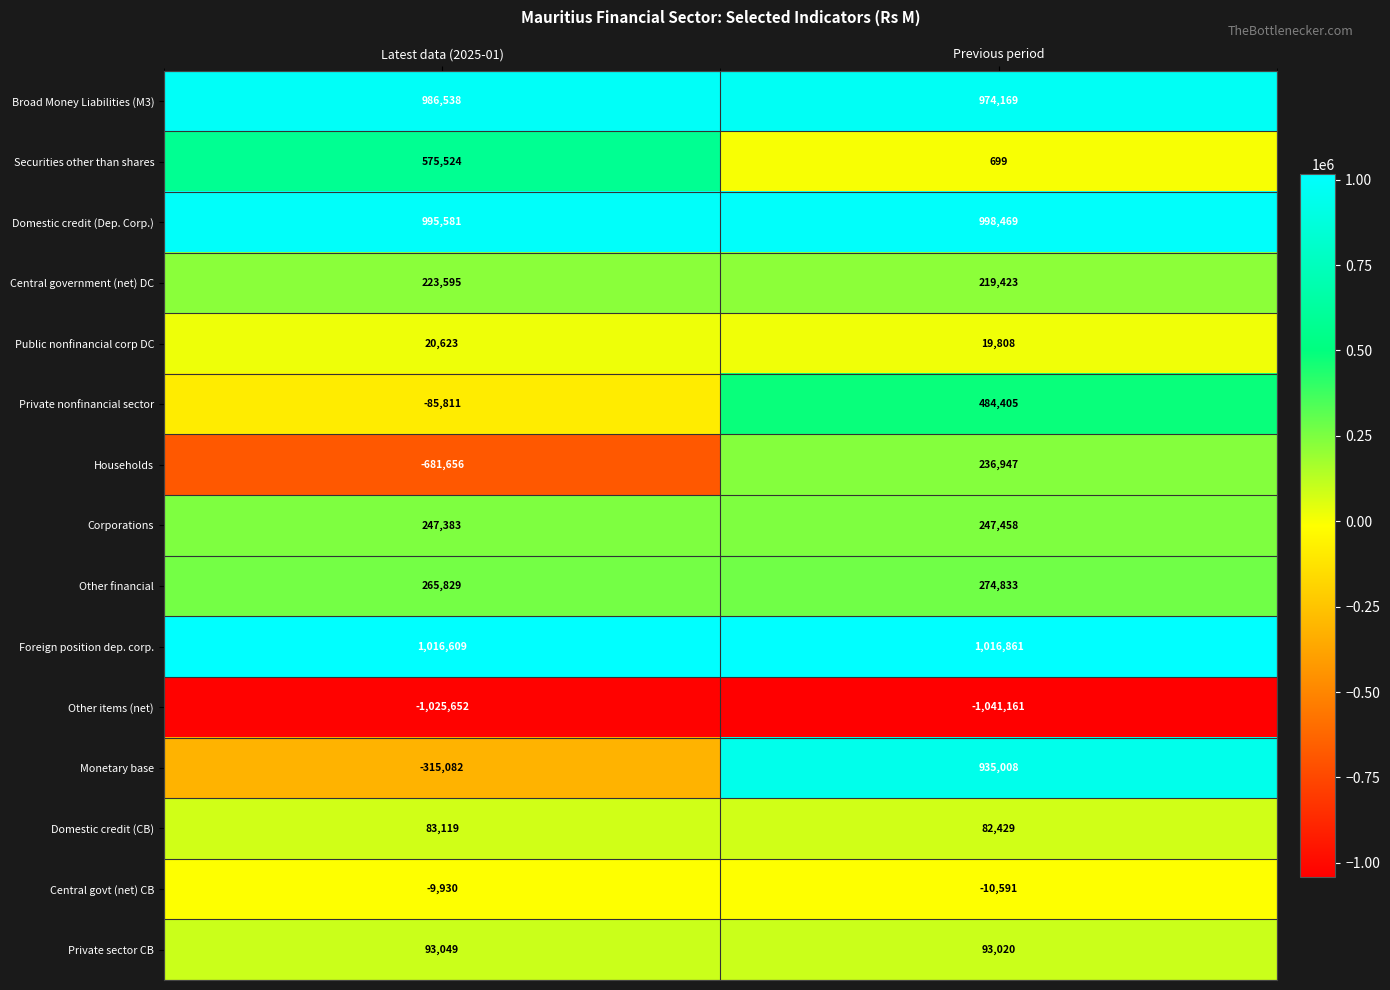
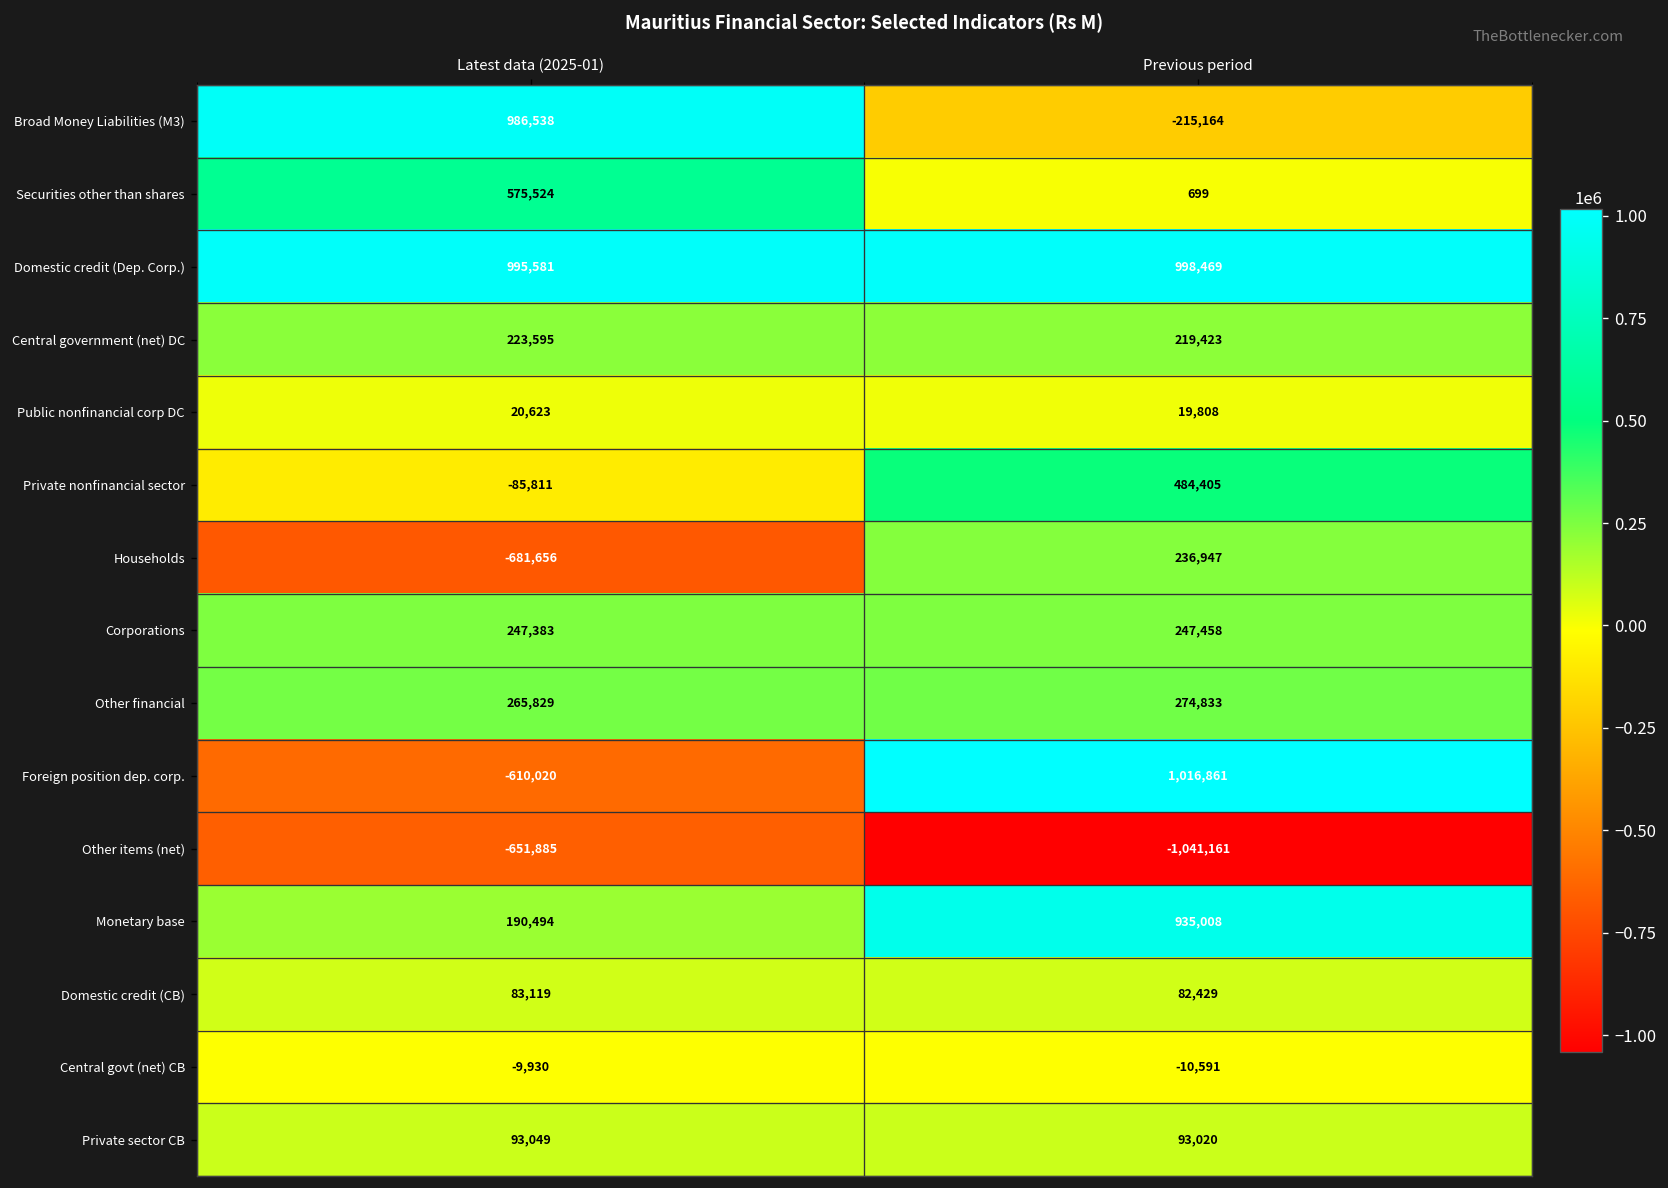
  {
    "Broad Money Liabilities (M3)": {
      "Latest data (2025-01)": "986,538",
-     "Previous period": "974,169"
+     "Previous period": "-215,164"
    },
    "Securities other than shares": {
      "Latest data (2025-01)": "575,524",
      "Previous period": "699"
    },
    "Domestic credit (Dep. Corp.)": {
      "Latest data (2025-01)": "995,581",
      "Previous period": "998,469"
    },
    "Central government (net) DC": {
      "Latest data (2025-01)": "223,595",
      "Previous period": "219,423"
    },
    "Public nonfinancial corp DC": {
      "Latest data (2025-01)": "20,623",
      "Previous period": "19,808"
    },
    "Private nonfinancial sector": {
      "Latest data (2025-01)": "-85,811",
      "Previous period": "484,405"
    },
    "Households": {
      "Latest data (2025-01)": "-681,656",
      "Previous period": "236,947"
    },
    "Corporations": {
      "Latest data (2025-01)": "247,383",
      "Previous period": "247,458"
    },
    "Other financial": {
      "Latest data (2025-01)": "265,829",
      "Previous period": "274,833"
    },
    "Foreign position dep. corp.": {
-     "Latest data (2025-01)": "1,016,609",
+     "Latest data (2025-01)": "-610,020",
      "Previous period": "1,016,861"
    },
    "Other items (net)": {
-     "Latest data (2025-01)": "-1,025,652",
+     "Latest data (2025-01)": "-651,885",
      "Previous period": "-1,041,161"
    },
    "Monetary base": {
-     "Latest data (2025-01)": "-315,082",
+     "Latest data (2025-01)": "190,494",
      "Previous period": "935,008"
    },
    "Domestic credit (CB)": {
      "Latest data (2025-01)": "83,119",
      "Previous period": "82,429"
    },
    "Central govt (net) CB": {
      "Latest data (2025-01)": "-9,930",
      "Previous period": "-10,591"
    },
    "Private sector CB": {
      "Latest data (2025-01)": "93,049",
      "Previous period": "93,020"
    }
  }
